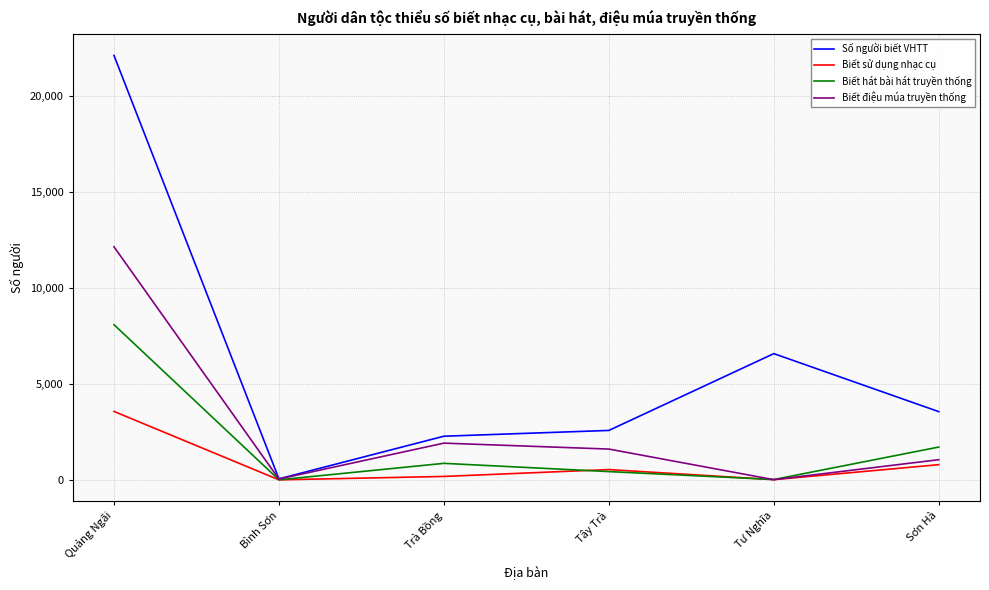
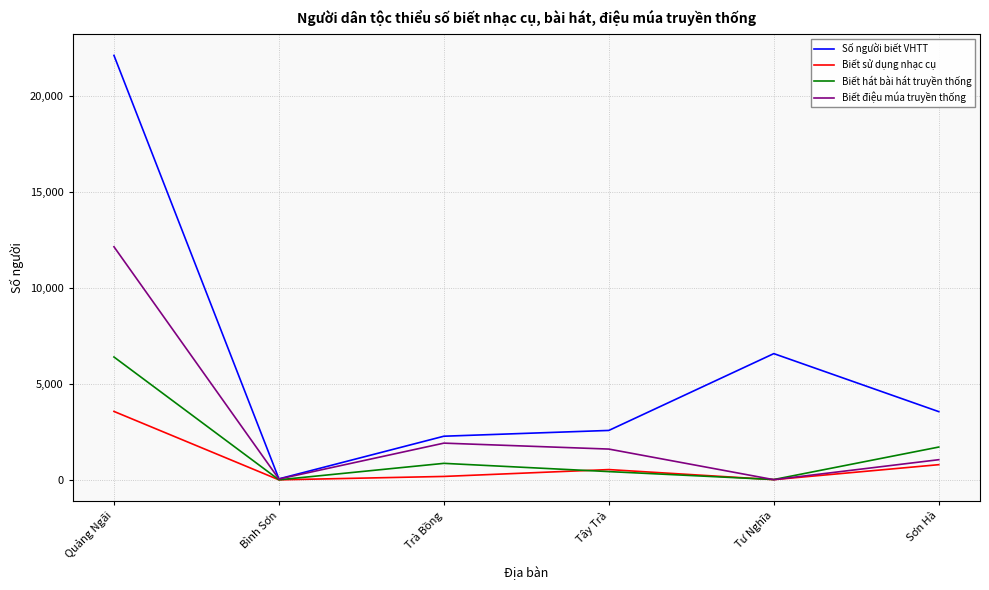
  {
    "Số người biết VHTT": {
      "Quảng Ngãi": "22,100",
      "Trà Bồng": "2,300",
      "Tây Trà": "2,600",
      "Tư Nghĩa": "6,600",
      "Sơn Hà": "3,600"
    },
    "Biết sử dụng nhạc cụ": {
      "Quảng Ngãi": "3,600",
      "Trà Bồng": "200",
      "Sơn Hà": "800"
    },
    "Biết hát bài hát truyền thống": {
-     "Quảng Ngãi": "8,100",
+     "Quảng Ngãi": "6,400",
      "Trà Bồng": "900",
      "Sơn Hà": "1,700"
    },
    "Biết điệu múa truyền thống": {
      "Quảng Ngãi": "12,100",
      "Trà Bồng": "1,900",
      "Tây Trà": "1,600",
      "Sơn Hà": "1,100"
    }
  }
